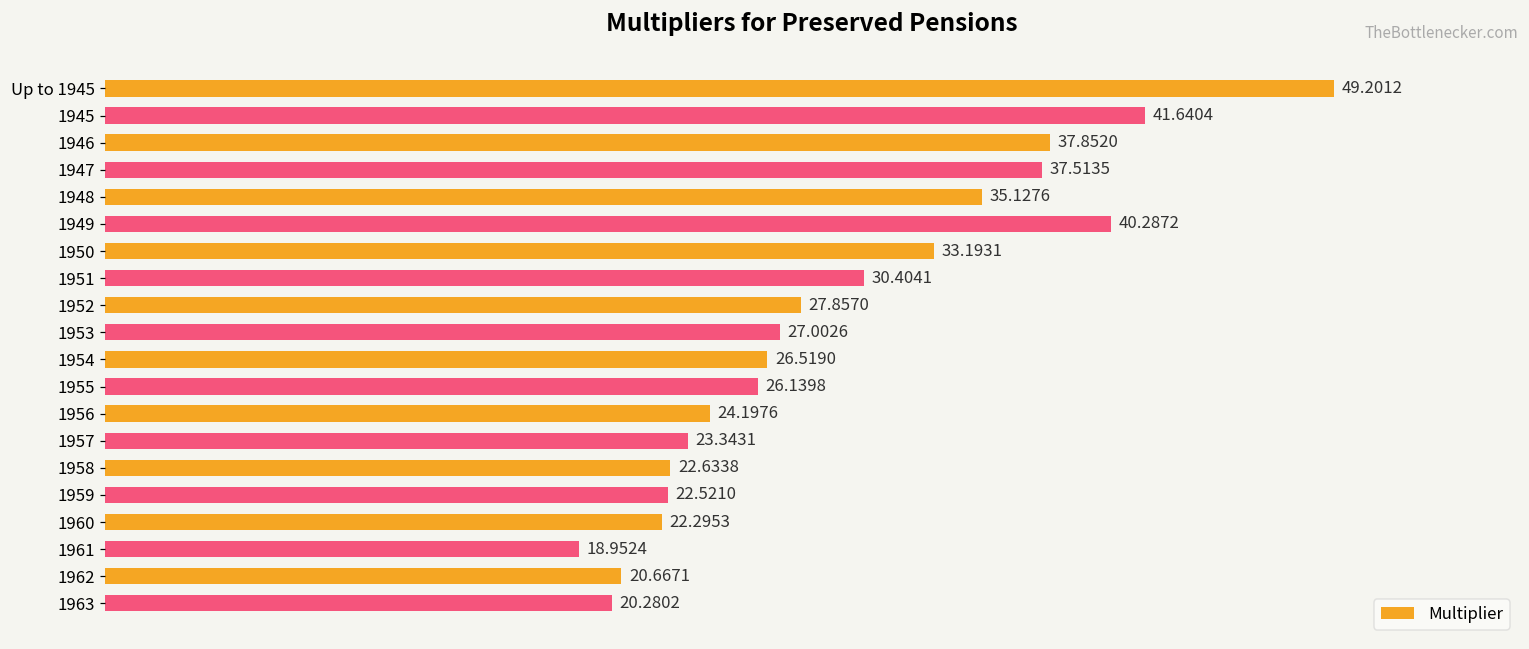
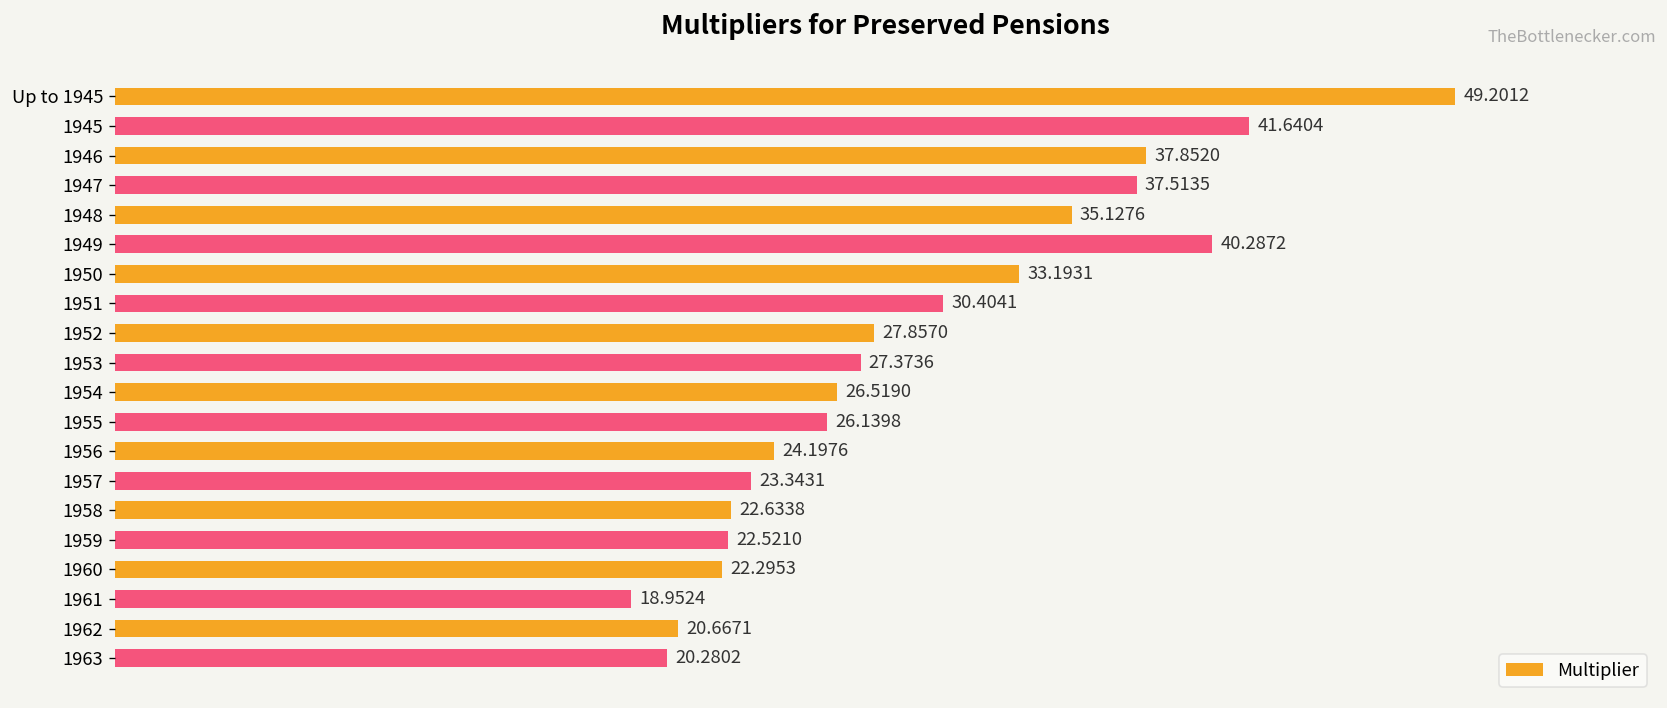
  {
    "Up to 1945": 49.2012,
    "1945": 41.6404,
    "1946": 37.8520,
    "1947": 37.5135,
    "1948": 35.1276,
    "1949": 40.2872,
    "1950": 33.1931,
    "1951": 30.4041,
    "1952": 27.8570,
-   "1953": 27.0026,
+   "1953": 27.3736,
    "1954": 26.5190,
    "1955": 26.1398,
    "1956": 24.1976,
    "1957": 23.3431,
    "1958": 22.6338,
    "1959": 22.5210,
    "1960": 22.2953,
    "1961": 18.9524,
    "1962": 20.6671,
    "1963": 20.2802
  }
